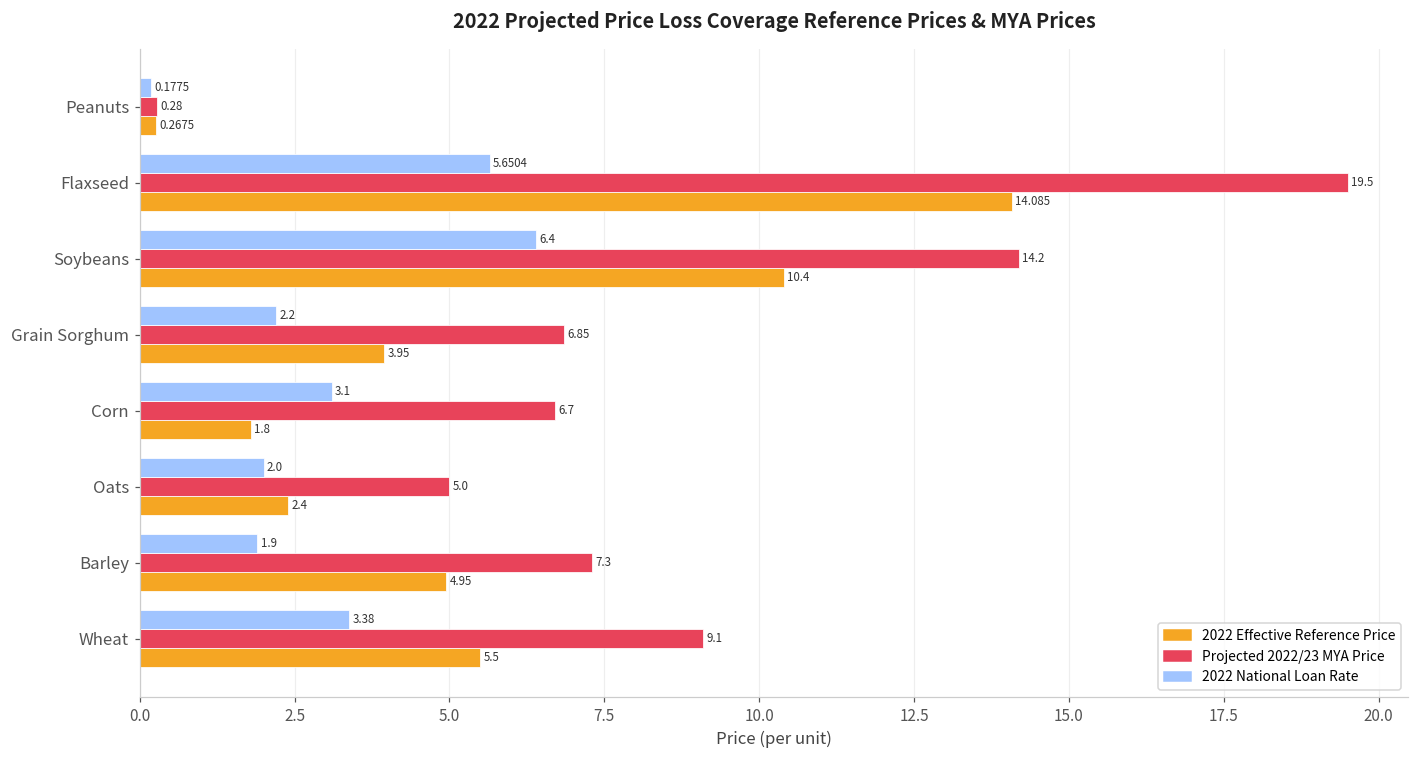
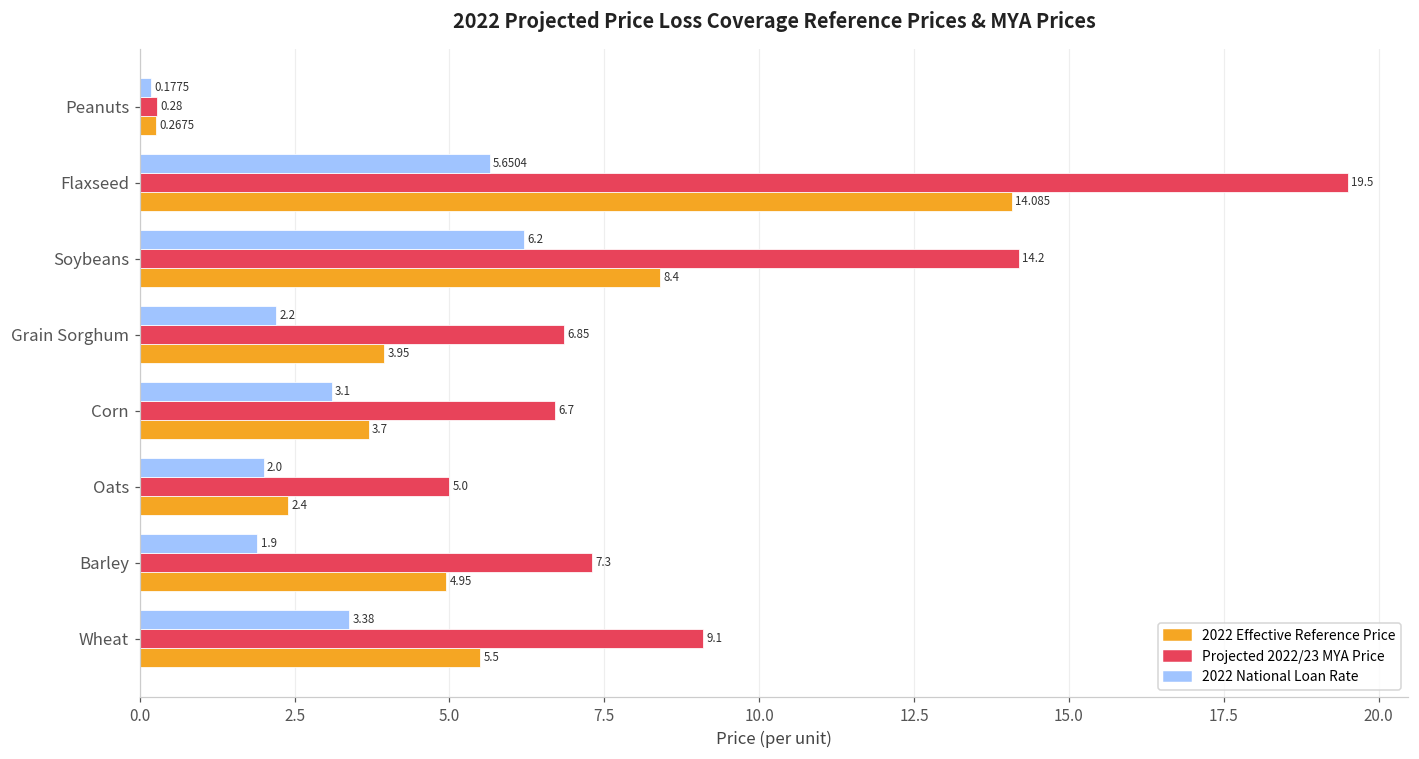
  {
    "2022 Effective Reference Price": {
      "Peanuts": 0.2675,
      "Flaxseed": 14.085,
-     "Soybeans": 10.4,
+     "Soybeans": 8.4,
      "Grain Sorghum": 3.95,
-     "Corn": 1.8,
+     "Corn": 3.7,
      "Oats": 2.4,
      "Barley": 4.95,
      "Wheat": 5.5
    },
    "Projected 2022/23 MYA Price": {
      "Peanuts": 0.28,
      "Flaxseed": 19.5,
      "Soybeans": 14.2,
      "Grain Sorghum": 6.85,
      "Corn": 6.7,
      "Oats": 5.0,
      "Barley": 7.3,
      "Wheat": 9.1
    },
    "2022 National Loan Rate": {
      "Peanuts": 0.1775,
      "Flaxseed": 5.6504,
-     "Soybeans": 6.4,
+     "Soybeans": 6.2,
      "Grain Sorghum": 2.2,
      "Corn": 3.1,
      "Oats": 2.0,
      "Barley": 1.9,
      "Wheat": 3.38
    }
  }
